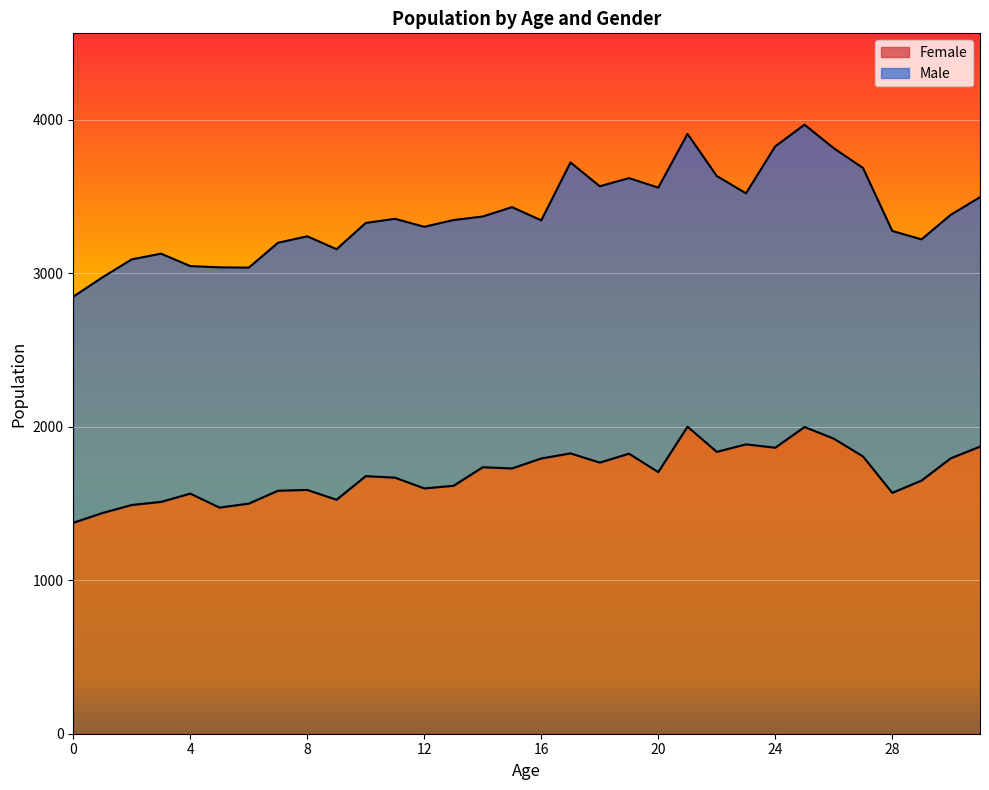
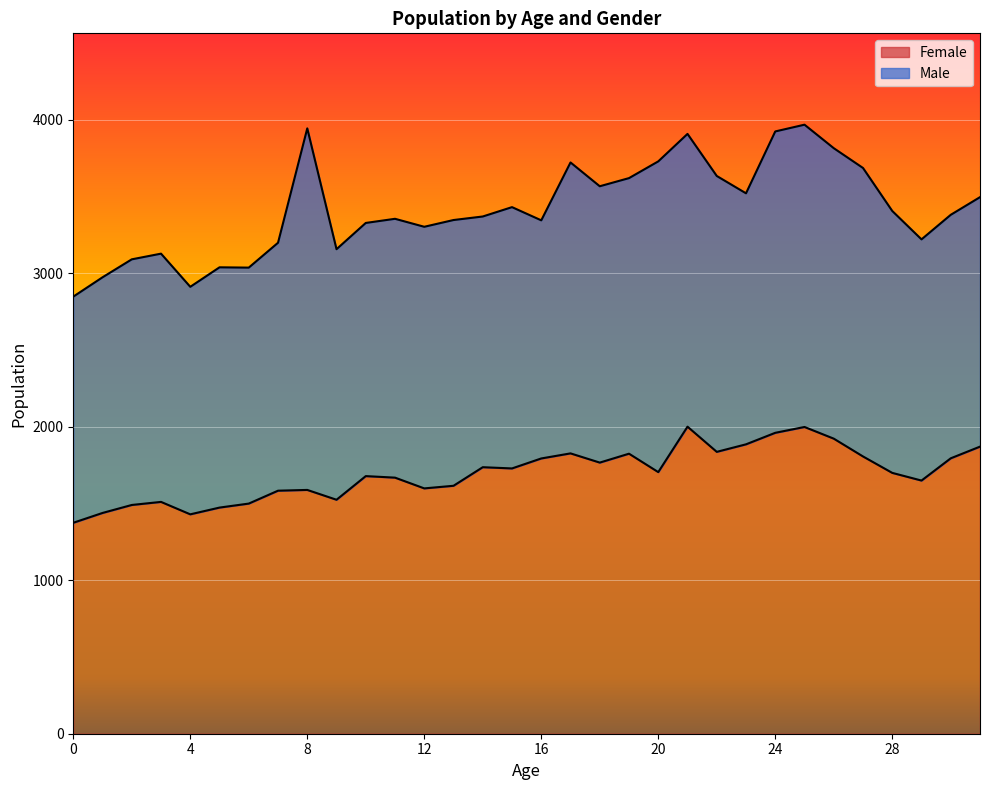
  {
    "Female": {
      "0": 1370,
-     "4": 1560,
+     "4": 1430,
      "8": 1590,
      "12": 1600,
      "16": 1790,
      "20": 1700,
-     "24": 1860,
-     "28": 1570
+     "24": 1960,
+     "28": 1700
    },
    "Male": {
      "0": 1470,
      "4": 1480,
-     "8": 1650,
+     "8": 2360,
      "12": 1700,
      "16": 1550,
-     "20": 1850,
+     "20": 2020,
      "24": 1960,
      "28": 1710
    }
  }
